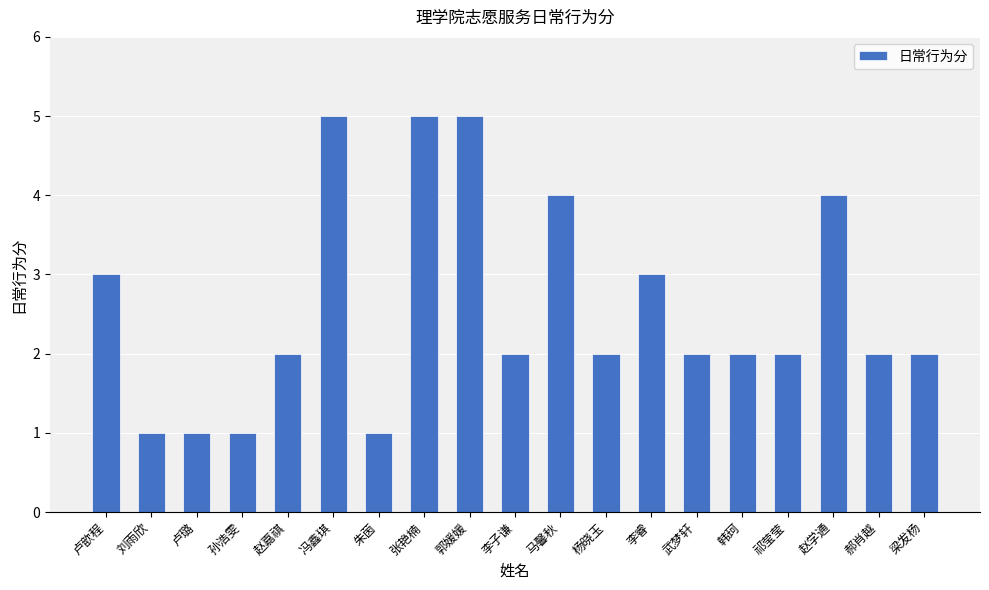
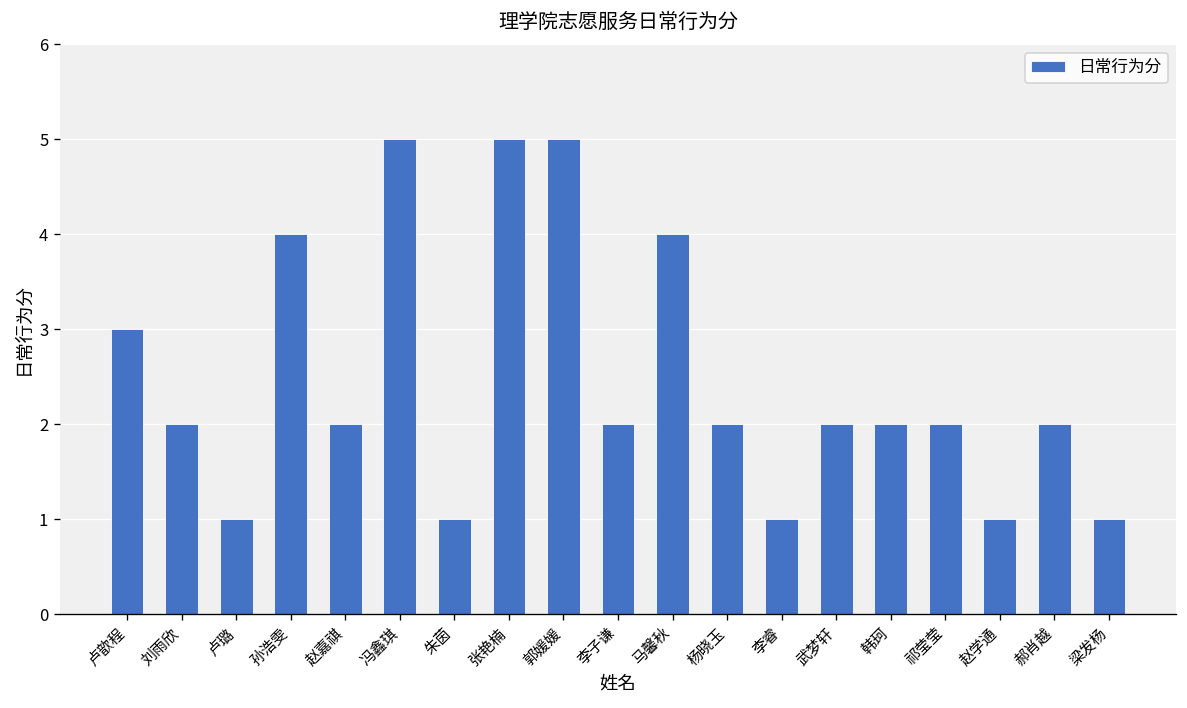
  {
    "卢歆程": 3,
-   "刘雨欣": 1,
+   "刘雨欣": 2,
    "卢璐": 1,
-   "孙浩雯": 1,
+   "孙浩雯": 4,
    "赵嘉祺": 2,
    "冯鑫琪": 5,
    "朱茵": 1,
    "张艳楠": 5,
    "郭媛媛": 5,
    "李子谦": 2,
    "马馨秋": 4,
    "杨晓玉": 2,
-   "李睿": 3,
+   "李睿": 1,
    "武梦轩": 2,
    "韩珂": 2,
    "祁莹莹": 2,
-   "赵学通": 4,
+   "赵学通": 1,
    "郝肖越": 2,
-   "梁发杨": 2
+   "梁发杨": 1
  }
